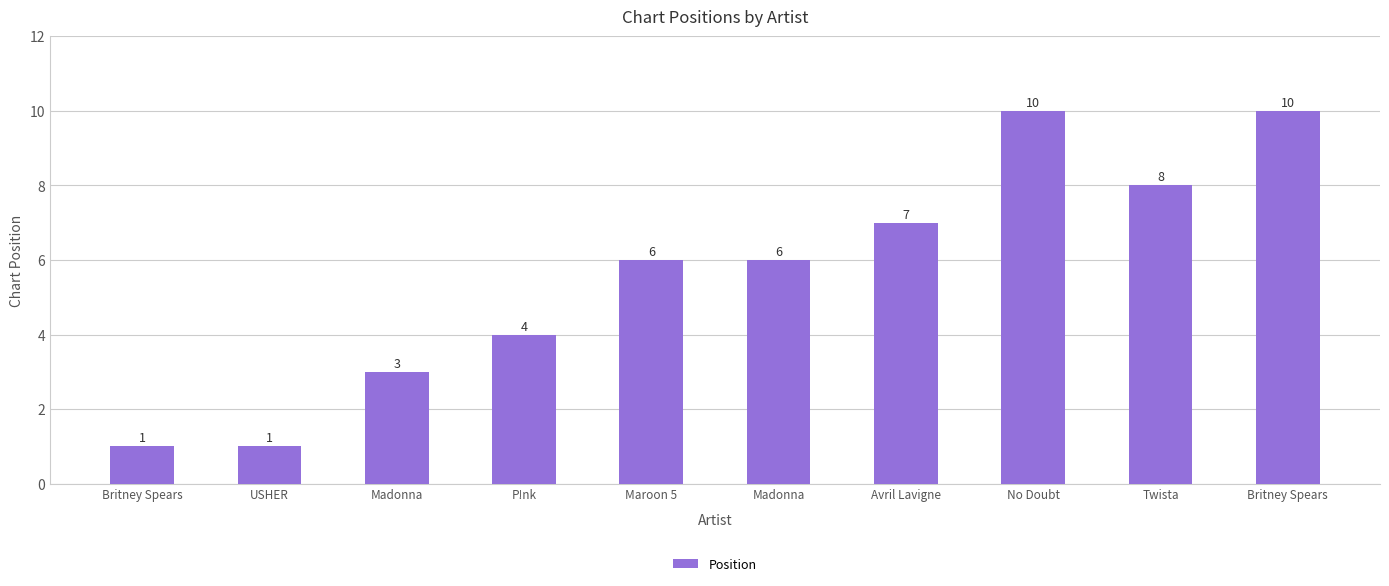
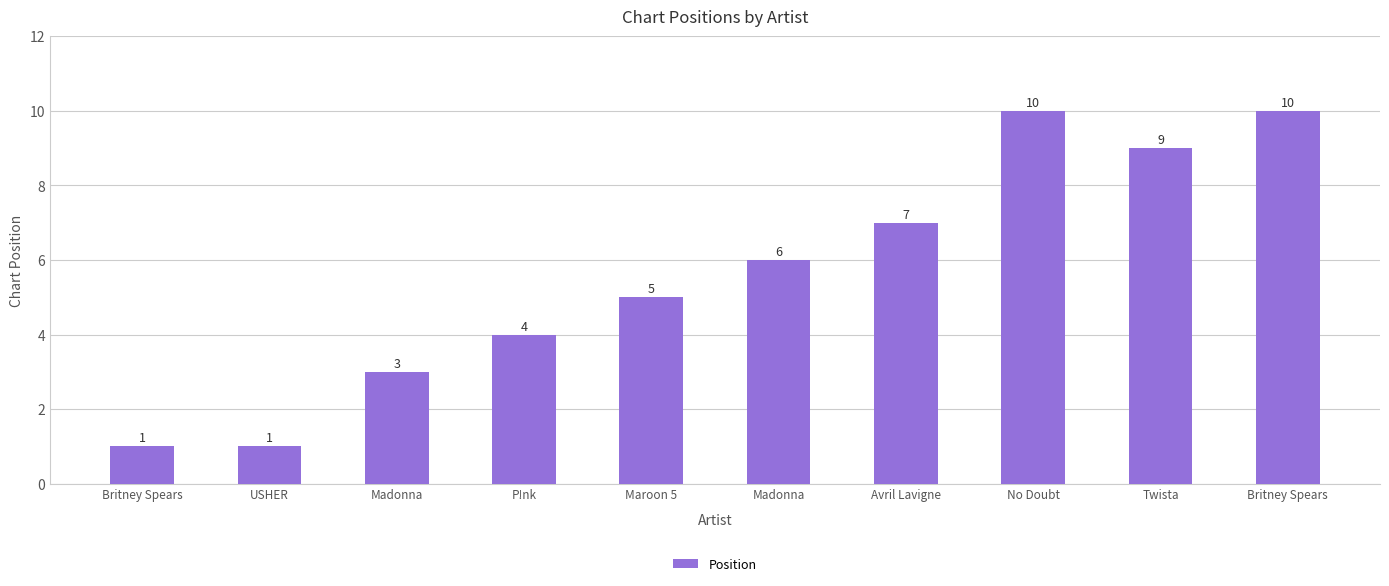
  {
    "USHER": 1,
    "P!nk": 4,
-   "Maroon 5": 6,
+   "Maroon 5": 5,
    "Avril Lavigne": 7,
    "No Doubt": 10,
-   "Twista": 8
+   "Twista": 9
  }
